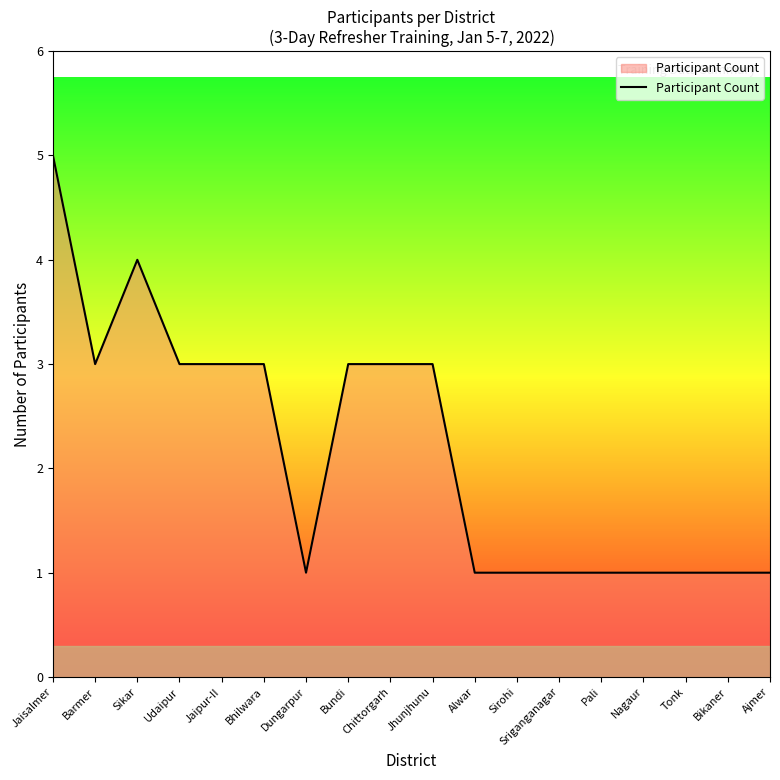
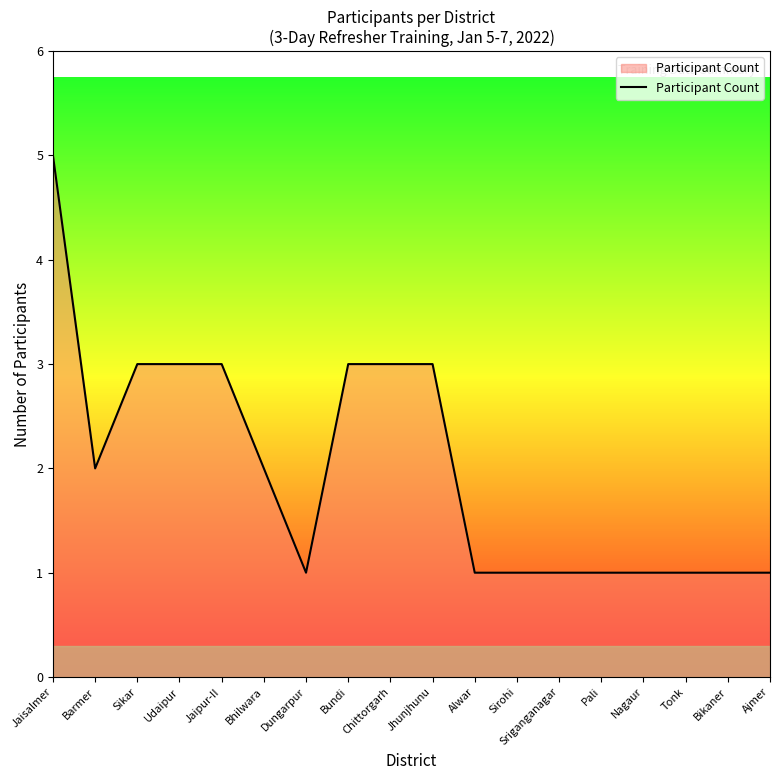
  {
    "Jaisalmer": 5,
-   "Barmer": 3,
-   "Sikar": 4,
+   "Barmer": 2,
+   "Sikar": 3,
    "Udaipur": 3,
    "Jaipur-II": 3,
-   "Bhilwara": 3,
+   "Bhilwara": 2,
    "Dungarpur": 1,
    "Bundi": 3,
    "Chittorgarh": 3,
    "Jhunjhunu": 3,
    "Alwar": 1,
    "Sirohi": 1,
    "Sriganganagar": 1,
    "Pali": 1,
    "Nagaur": 1,
    "Tonk": 1,
    "Bikaner": 1,
    "Ajmer": 1
  }
